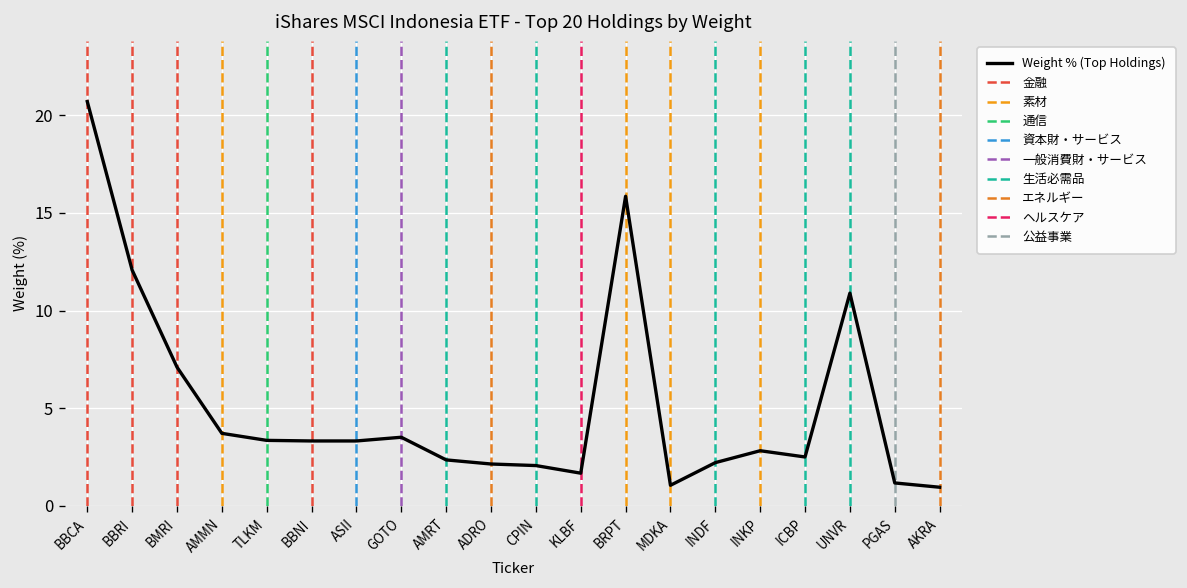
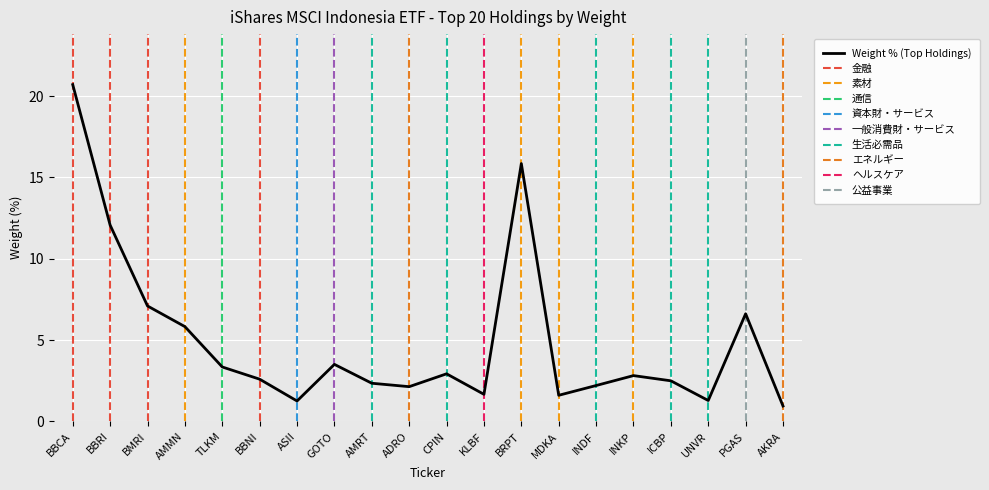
  {
    "BBCA": 20.7,
    "BBRI": 12.1,
    "BMRI": 7.1,
-   "AMMN": 3.7,
+   "AMMN": 5.8,
    "TLKM": 3.4,
-   "BBNI": 3.3,
-   "ASII": 3.3,
+   "BBNI": 2.6,
+   "ASII": 1.3,
    "GOTO": 3.5,
    "AMRT": 2.4,
    "ADRO": 2.1,
-   "CPIN": 2.1,
+   "CPIN": 2.9,
    "KLBF": 1.7,
    "BRPT": 15.9,
-   "MDKA": 1.1,
+   "MDKA": 1.6,
    "INDF": 2.2,
    "INKP": 2.8,
    "ICBP": 2.5,
-   "UNVR": 10.9,
-   "PGAS": 1.2,
+   "UNVR": 1.3,
+   "PGAS": 6.6,
    "AKRA": 1.0
  }
